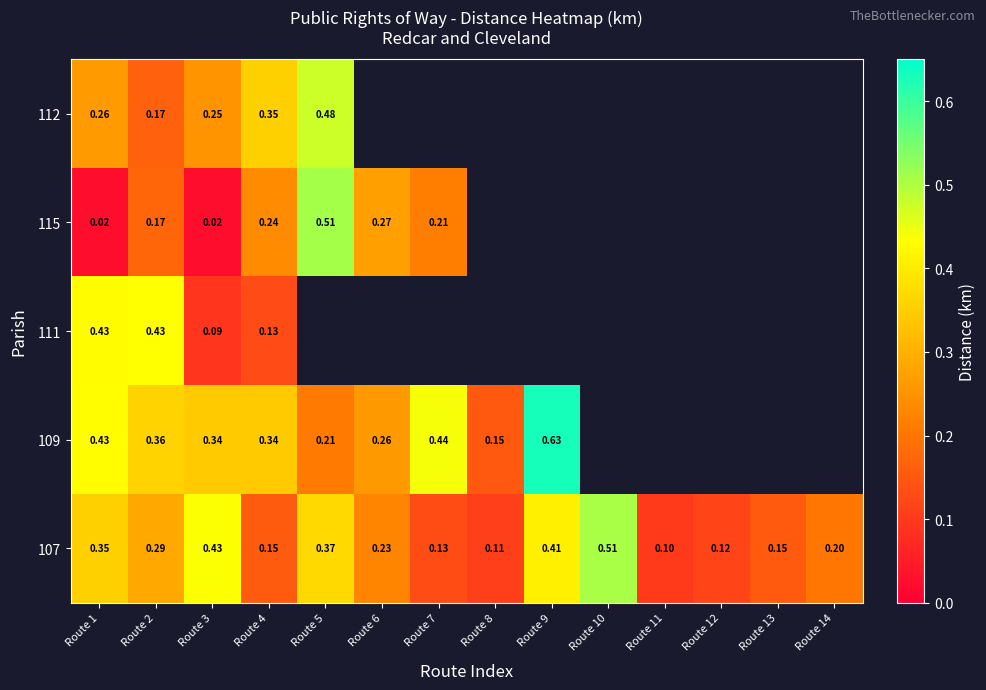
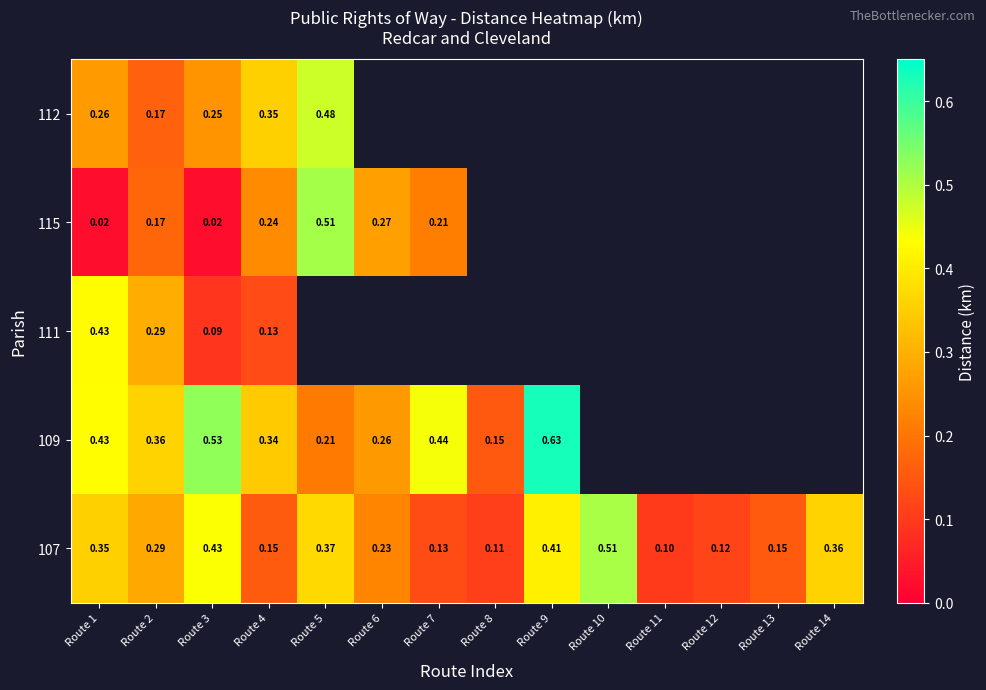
  {
    "112": {
      "Route 1": 0.26,
      "Route 2": 0.17,
      "Route 3": 0.25,
      "Route 4": 0.35,
      "Route 5": 0.48
    },
    "115": {
      "Route 1": 0.02,
      "Route 2": 0.17,
      "Route 3": 0.02,
      "Route 4": 0.24,
      "Route 5": 0.51,
      "Route 6": 0.27,
      "Route 7": 0.21
    },
    "111": {
      "Route 1": 0.43,
-     "Route 2": 0.43,
+     "Route 2": 0.29,
      "Route 3": 0.09,
      "Route 4": 0.13
    },
    "109": {
      "Route 1": 0.43,
      "Route 2": 0.36,
-     "Route 3": 0.34,
+     "Route 3": 0.53,
      "Route 4": 0.34,
      "Route 5": 0.21,
      "Route 6": 0.26,
      "Route 7": 0.44,
      "Route 8": 0.15,
      "Route 9": 0.63
    },
    "107": {
      "Route 1": 0.35,
      "Route 2": 0.29,
      "Route 3": 0.43,
      "Route 4": 0.15,
      "Route 5": 0.37,
      "Route 6": 0.23,
      "Route 7": 0.13,
      "Route 8": 0.11,
      "Route 9": 0.41,
      "Route 10": 0.51,
      "Route 11": 0.10,
      "Route 12": 0.12,
      "Route 13": 0.15,
-     "Route 14": 0.20
+     "Route 14": 0.36
    }
  }
